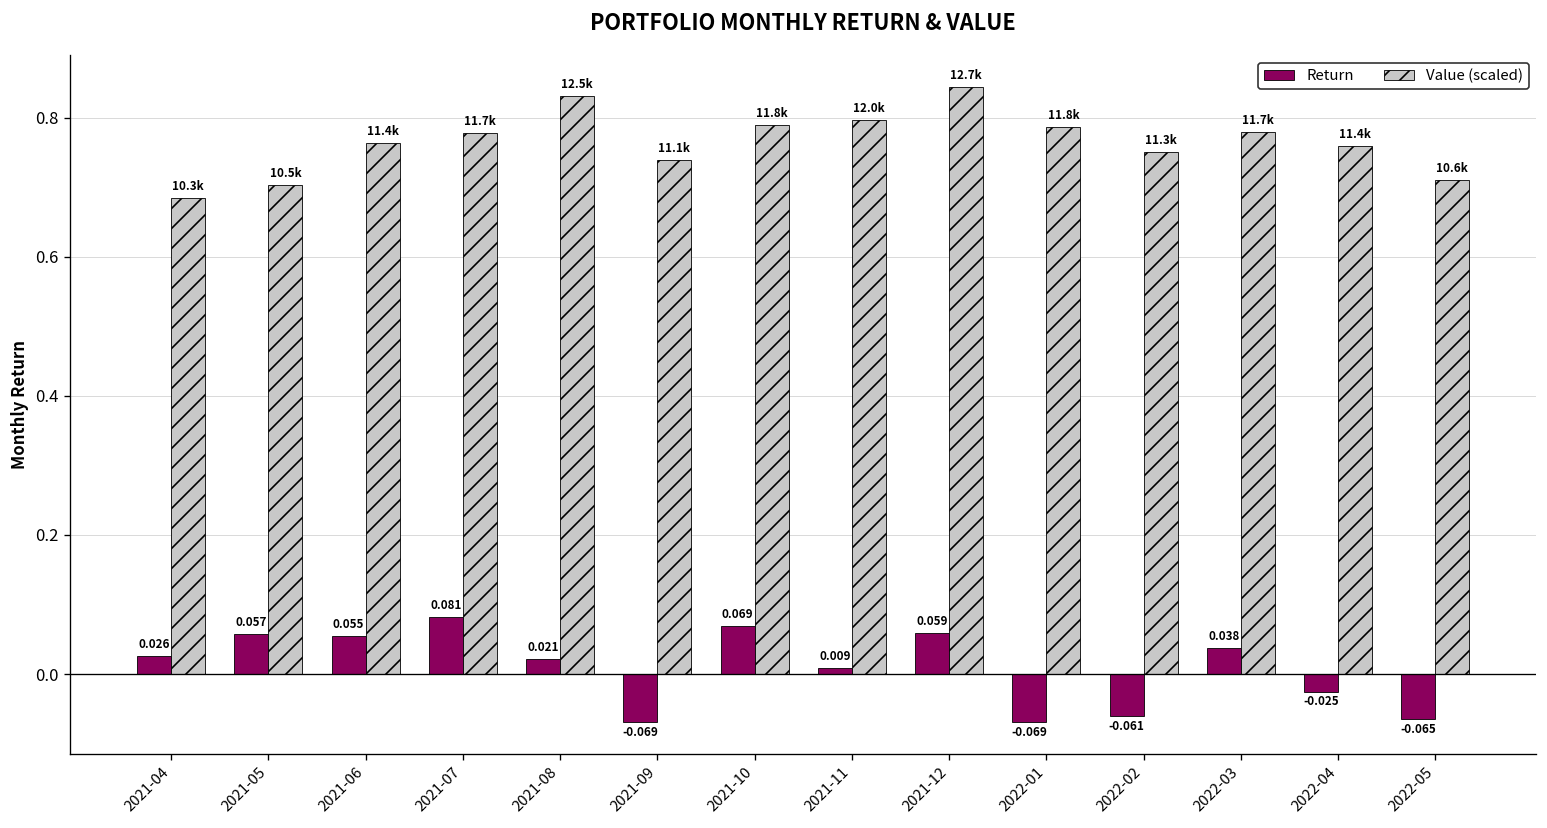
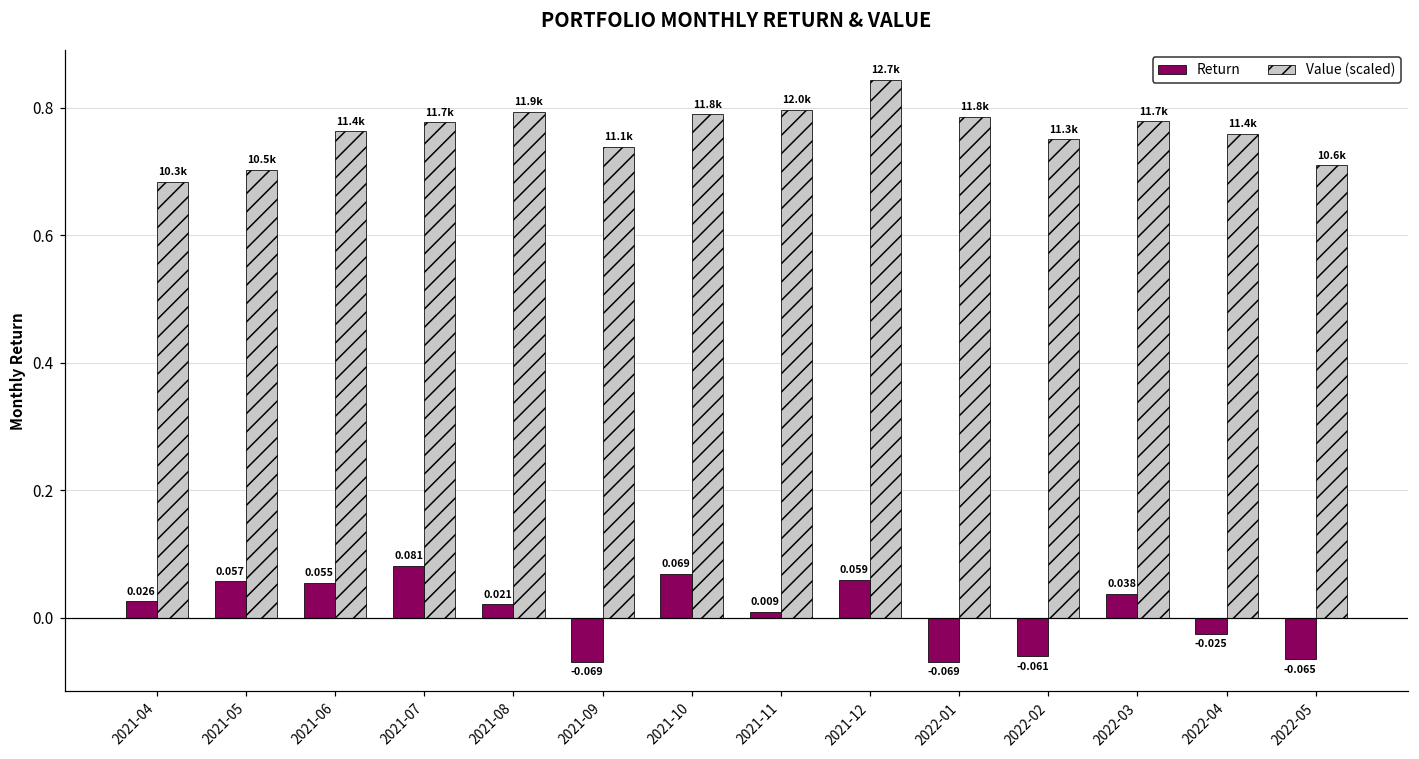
  {
    "Return": {
      "2021-04": "0.026",
      "2021-05": "0.057",
      "2021-06": "0.055",
      "2021-07": "0.081",
      "2021-08": "0.021",
      "2021-09": "-0.069",
      "2021-10": "0.069",
      "2021-11": "0.009",
      "2021-12": "0.059",
      "2022-01": "-0.069",
      "2022-02": "-0.061",
      "2022-03": "0.038",
      "2022-04": "-0.025",
      "2022-05": "-0.065"
    },
    "Value (scaled)": {
-     "2021-08": "12.5k"
+     "2021-08": "11.9k"
    }
  }
